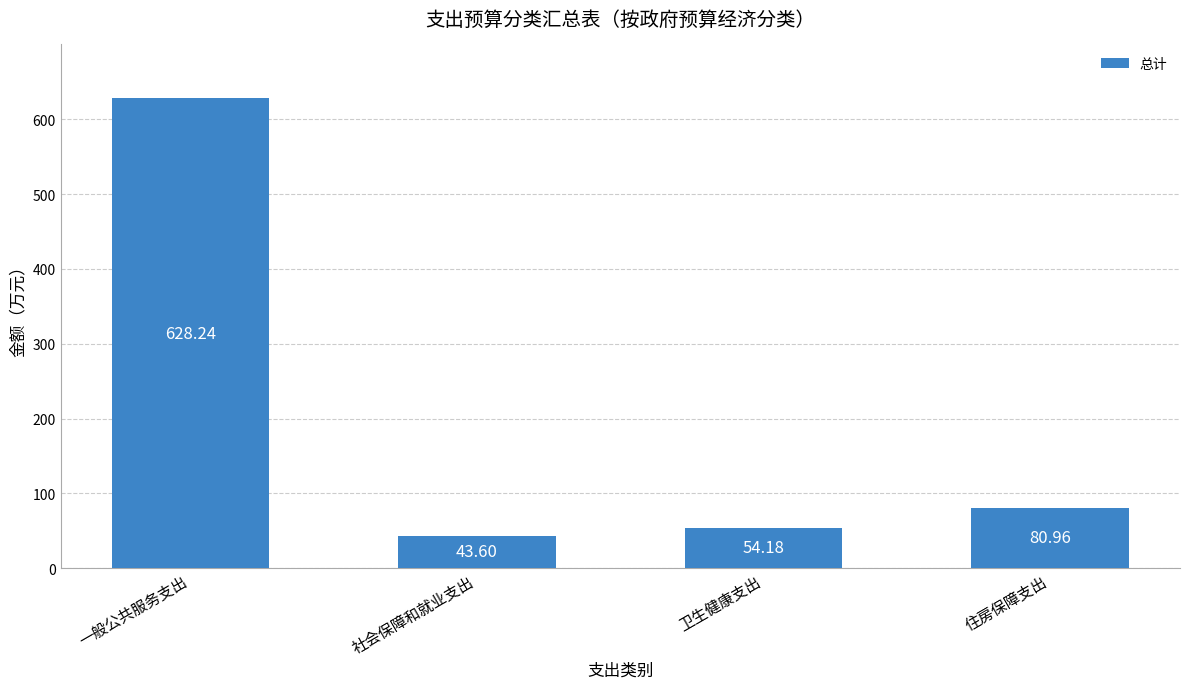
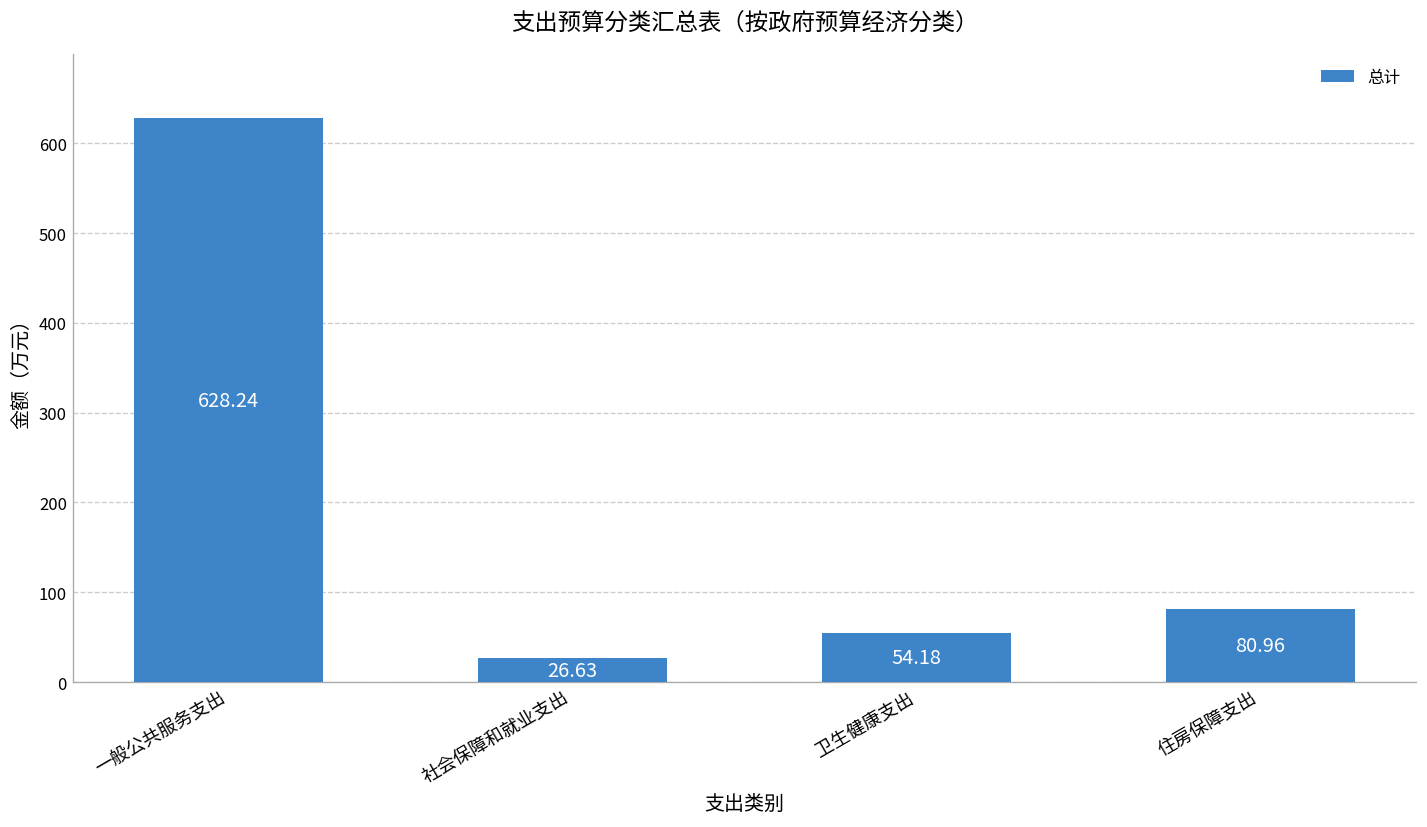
  {
    "一般公共服务支出": 628.24,
-   "社会保障和就业支出": 43.60,
+   "社会保障和就业支出": 26.63,
    "卫生健康支出": 54.18,
    "住房保障支出": 80.96
  }
